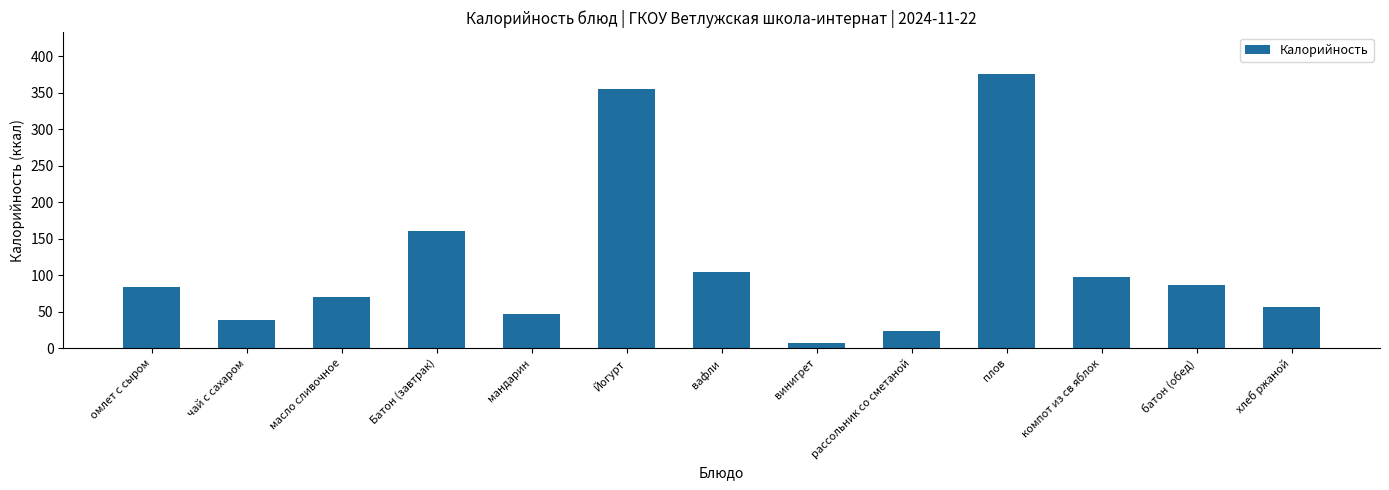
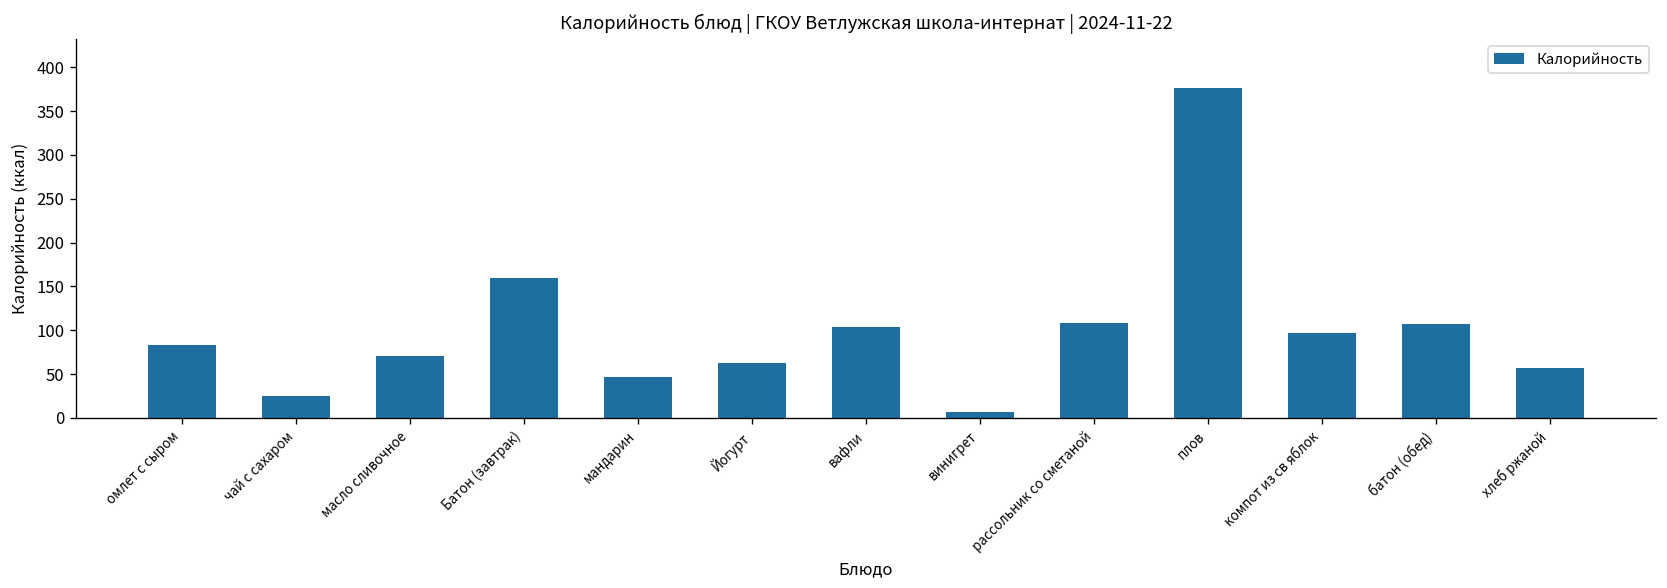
  {
    "омлет с сыром": 80,
-   "чай с сахаром": 40,
+   "чай с сахаром": 30,
    "масло сливочное": 70,
    "Батон (завтрак)": 160,
    "мандарин": 50,
-   "Йогурт": 350,
+   "Йогурт": 60,
    "вафли": 100,
    "винигрет": 10,
-   "рассольник со сметаной": 20,
+   "рассольник со сметаной": 110,
    "плов": 380,
    "компот из св яблок": 100,
-   "батон (обед)": 90,
+   "батон (обед)": 110,
    "хлеб ржаной": 60
  }
